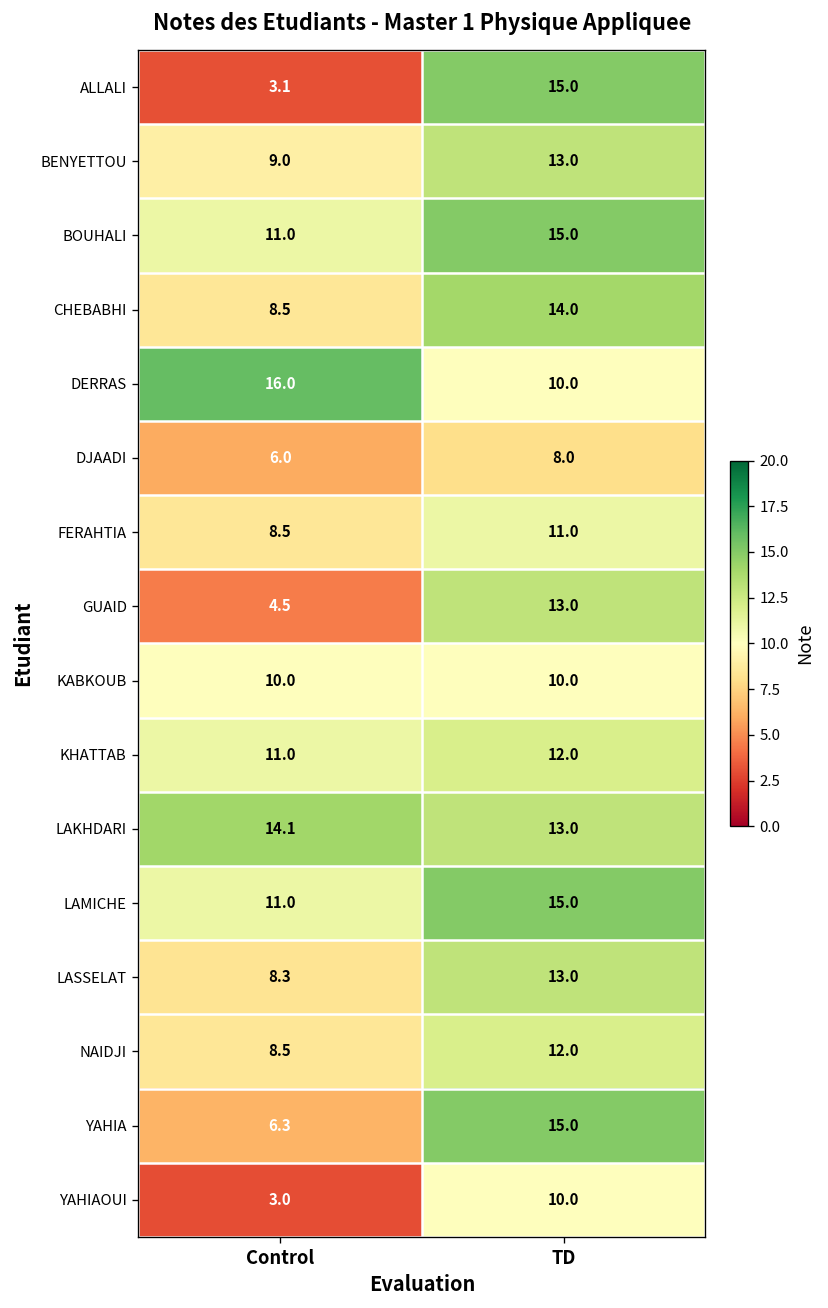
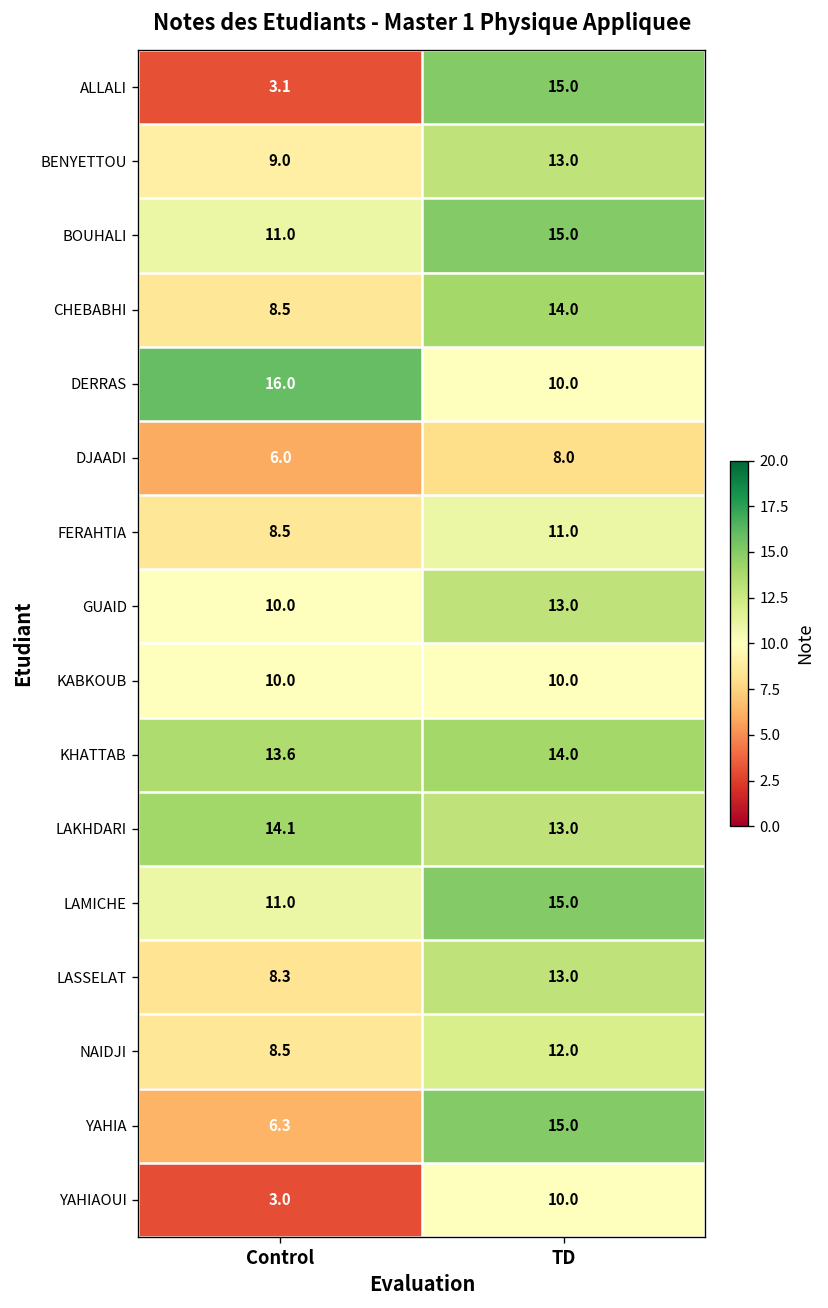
  {
    "ALLALI": {
      "Control": 3.1,
      "TD": 15.0
    },
    "BENYETTOU": {
      "Control": 9.0,
      "TD": 13.0
    },
    "BOUHALI": {
      "Control": 11.0,
      "TD": 15.0
    },
    "CHEBABHI": {
      "Control": 8.5,
      "TD": 14.0
    },
    "DERRAS": {
      "Control": 16.0,
      "TD": 10.0
    },
    "DJAADI": {
      "Control": 6.0,
      "TD": 8.0
    },
    "FERAHTIA": {
      "Control": 8.5,
      "TD": 11.0
    },
    "GUAID": {
-     "Control": 4.5,
+     "Control": 10.0,
      "TD": 13.0
    },
    "KABKOUB": {
      "Control": 10.0,
      "TD": 10.0
    },
    "KHATTAB": {
-     "Control": 11.0,
-     "TD": 12.0
+     "Control": 13.6,
+     "TD": 14.0
    },
    "LAKHDARI": {
      "Control": 14.1,
      "TD": 13.0
    },
    "LAMICHE": {
      "Control": 11.0,
      "TD": 15.0
    },
    "LASSELAT": {
      "Control": 8.3,
      "TD": 13.0
    },
    "NAIDJI": {
      "Control": 8.5,
      "TD": 12.0
    },
    "YAHIA": {
      "Control": 6.3,
      "TD": 15.0
    },
    "YAHIAOUI": {
      "Control": 3.0,
      "TD": 10.0
    }
  }
